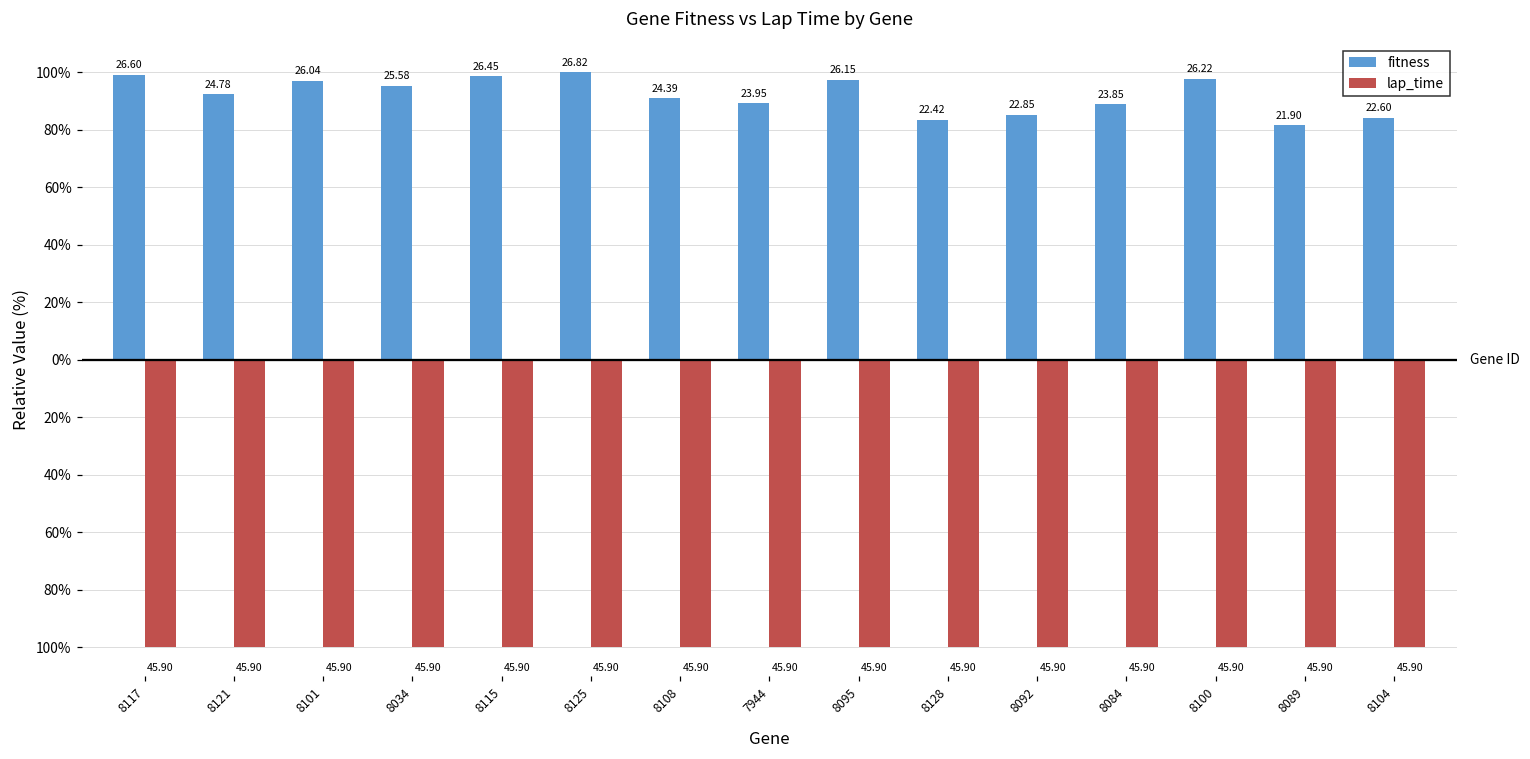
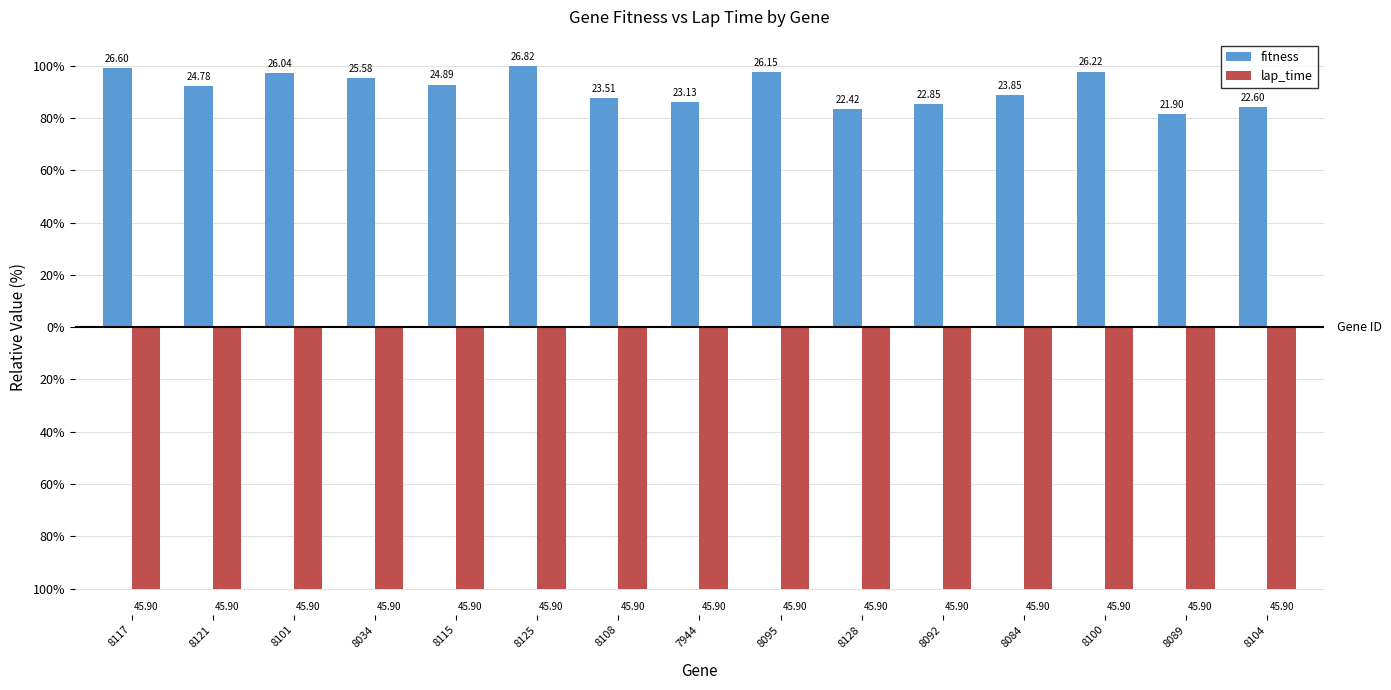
  {
    "fitness": {
-     "8115": 26.45,
-     "8108": 24.39,
-     "7944": 23.95
+     "8115": 24.89,
+     "8108": 23.51,
+     "7944": 23.13
    }
  }
